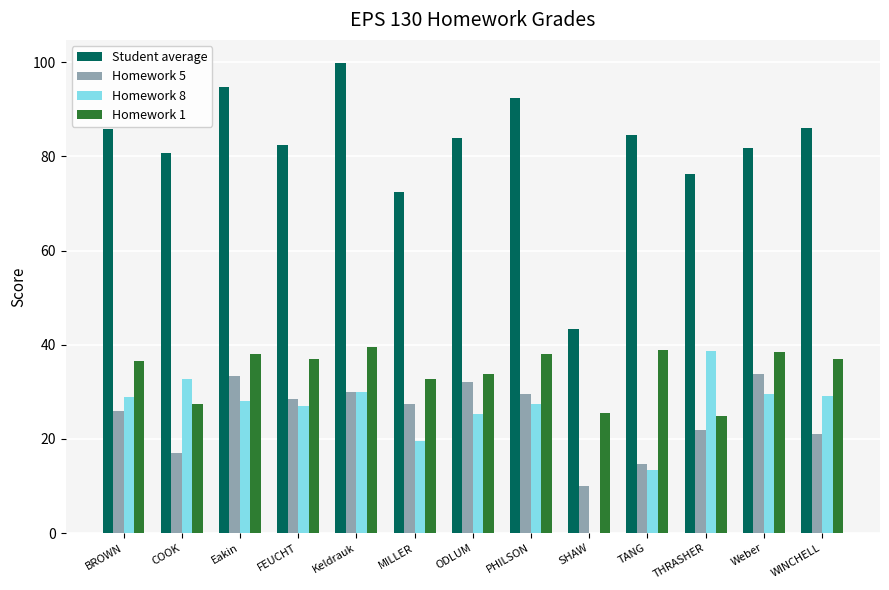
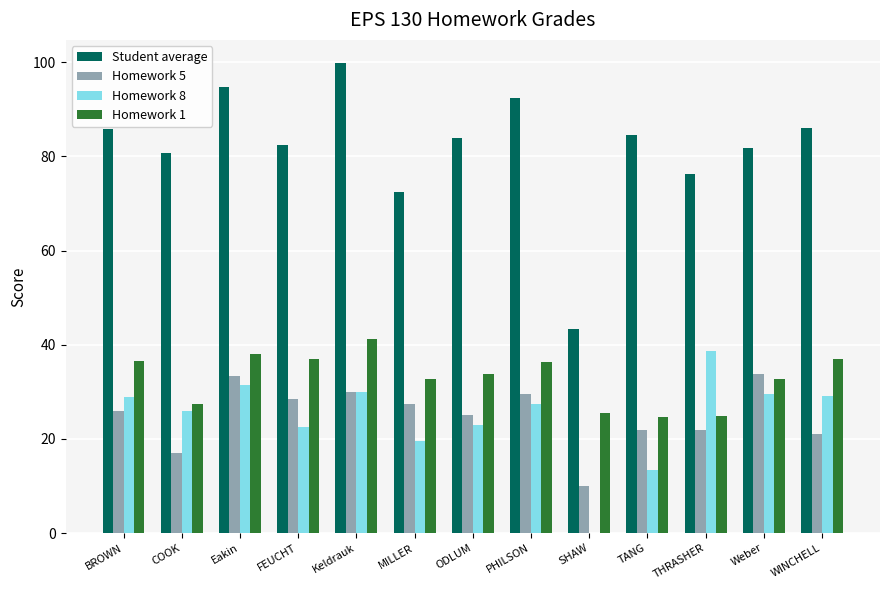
  {
    "Student average": {
      "BROWN": 86,
      "COOK": 81,
      "Eakin": 95,
      "FEUCHT": 82,
      "Keldrauk": 100,
      "MILLER": 72,
      "ODLUM": 84,
      "PHILSON": 92,
      "SHAW": 43,
      "TANG": 85,
      "THRASHER": 76,
      "Weber": 82,
      "WINCHELL": 86
    },
    "Homework 5": {
      "BROWN": 26,
      "COOK": 17,
      "Eakin": 33,
      "FEUCHT": 29,
      "Keldrauk": 30,
      "MILLER": 28,
-     "ODLUM": 32,
+     "ODLUM": 25,
      "PHILSON": 30,
      "SHAW": 10,
-     "TANG": 15,
+     "TANG": 22,
      "THRASHER": 22,
      "Weber": 34,
      "WINCHELL": 21
    },
    "Homework 8": {
      "BROWN": 29,
-     "COOK": 33,
-     "Eakin": 28,
-     "FEUCHT": 27,
+     "COOK": 26,
+     "Eakin": 31,
+     "FEUCHT": 23,
      "Keldrauk": 30,
      "MILLER": 20,
-     "ODLUM": 25,
+     "ODLUM": 23,
      "PHILSON": 28,
      "SHAW": 0,
      "TANG": 13,
      "THRASHER": 39,
      "Weber": 30,
      "WINCHELL": 29
    },
    "Homework 1": {
      "BROWN": 37,
      "COOK": 28,
      "Eakin": 38,
      "FEUCHT": 37,
-     "Keldrauk": 40,
+     "Keldrauk": 41,
      "MILLER": 33,
      "ODLUM": 34,
-     "PHILSON": 38,
+     "PHILSON": 36,
      "SHAW": 26,
-     "TANG": 39,
+     "TANG": 25,
      "THRASHER": 25,
-     "Weber": 39,
+     "Weber": 33,
      "WINCHELL": 37
    }
  }
